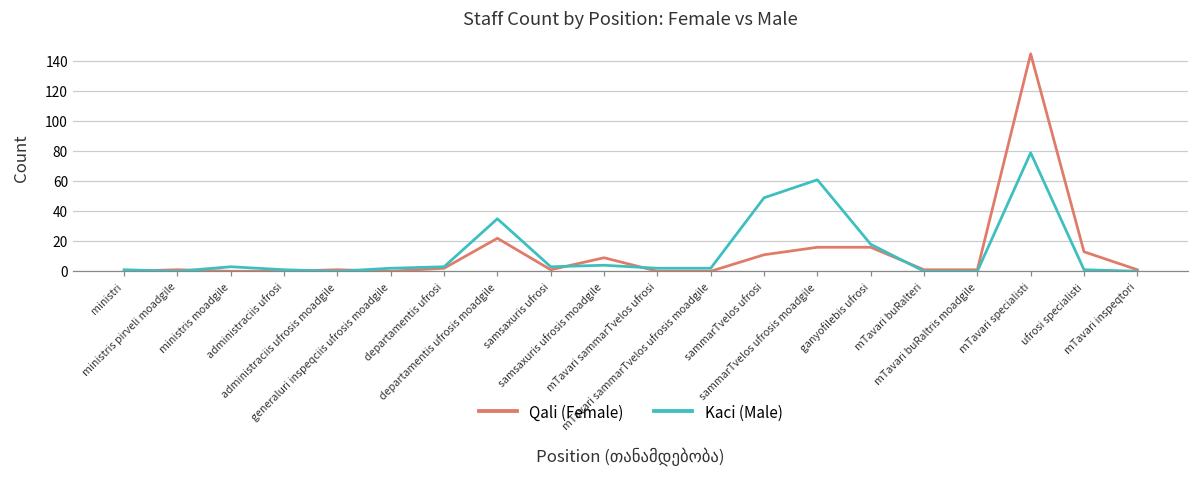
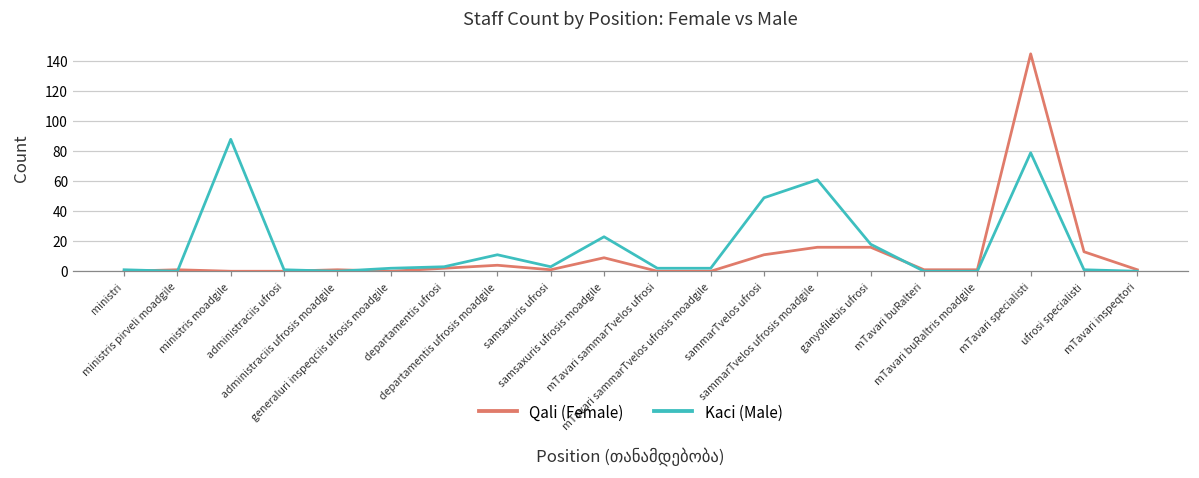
  {
    "Qali (Female)": {
      "ministris moadgile": 0,
      "generaluri inspeqciis ufrosis moadgile": 0,
-     "departamentis ufrosis moadgile": 22,
+     "departamentis ufrosis moadgile": 4,
      "samsaxuris ufrosi": 1,
      "samsaxuris ufrosis moadgile": 9,
      "mTavari sammarTvelos ufrosi": 0,
      "mTavari sammarTvelos ufrosis moadgile": 0,
      "sammarTvelos ufrosi": 11,
      "sammarTvelos ufrosis moadgile": 16,
      "ganyofilebis ufrosi": 16,
      "mTavari specialisti": 145,
      "ufrosi specialisti": 13
    },
    "Kaci (Male)": {
-     "ministris moadgile": 3,
+     "ministris moadgile": 88,
      "generaluri inspeqciis ufrosis moadgile": 2,
-     "departamentis ufrosis moadgile": 35,
+     "departamentis ufrosis moadgile": 11,
      "samsaxuris ufrosi": 3,
-     "samsaxuris ufrosis moadgile": 4,
+     "samsaxuris ufrosis moadgile": 23,
      "mTavari sammarTvelos ufrosi": 2,
      "mTavari sammarTvelos ufrosis moadgile": 2,
      "sammarTvelos ufrosi": 49,
      "sammarTvelos ufrosis moadgile": 61,
      "ganyofilebis ufrosi": 18,
      "mTavari specialisti": 79,
      "ufrosi specialisti": 1
    }
  }
